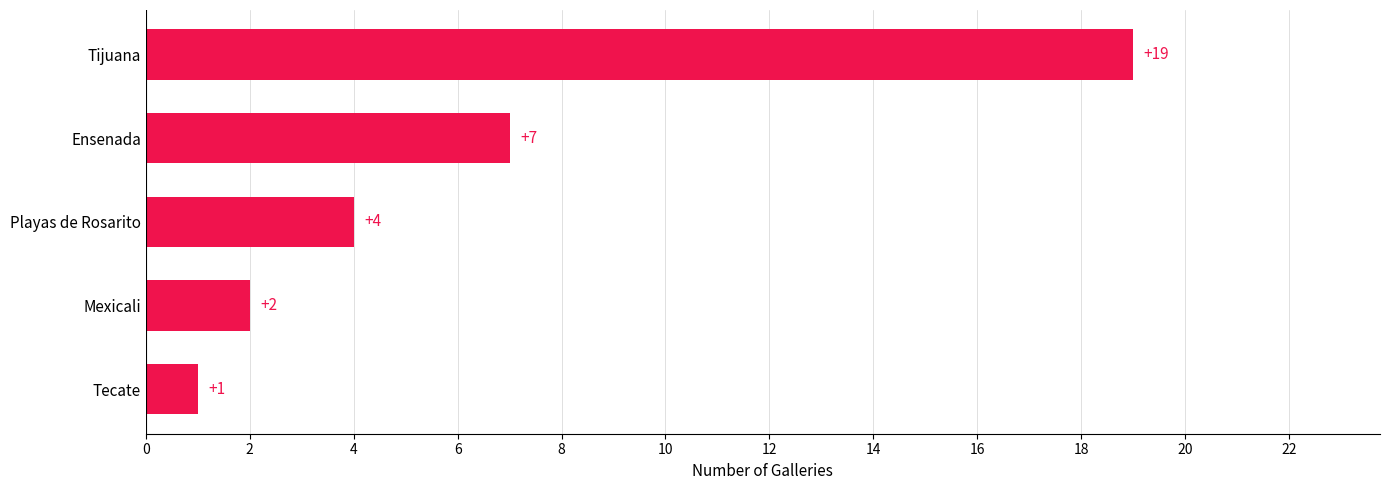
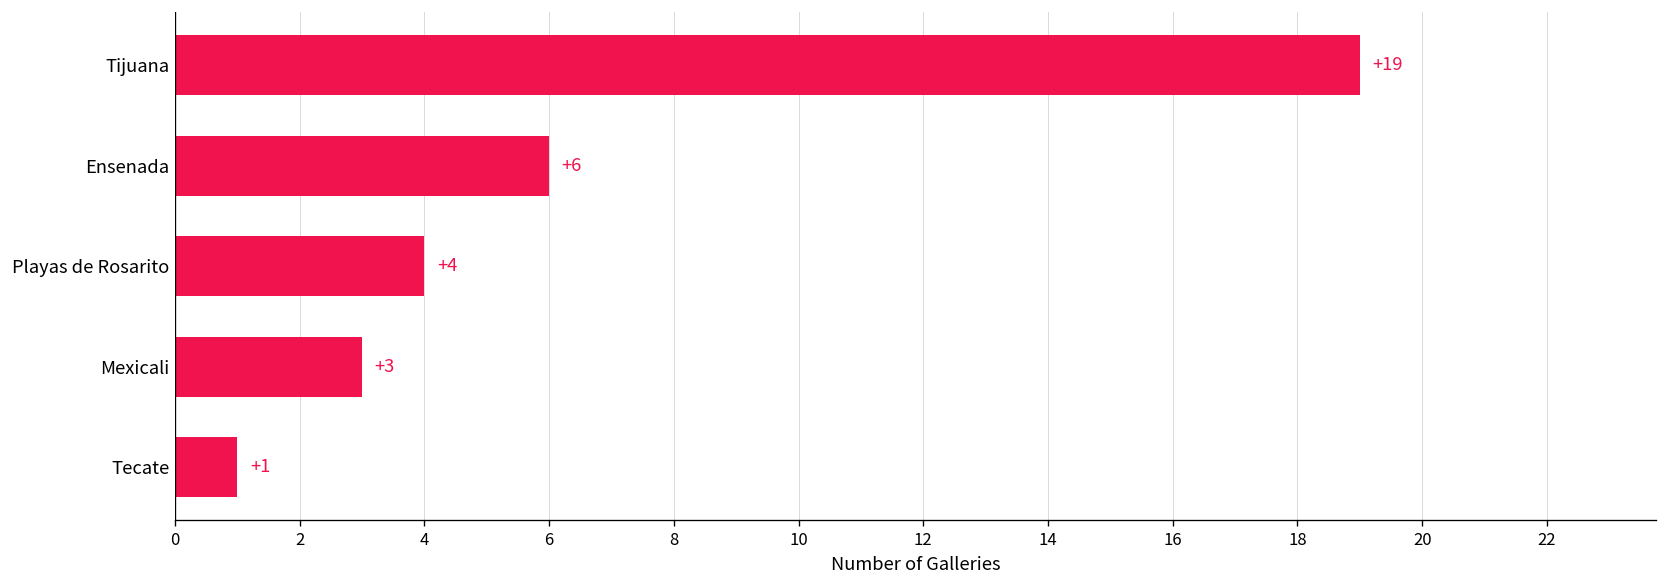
  {
    "Tijuana": "+19",
-   "Ensenada": "+7",
+   "Ensenada": "+6",
    "Playas de Rosarito": "+4",
-   "Mexicali": "+2",
+   "Mexicali": "+3",
    "Tecate": "+1"
  }
